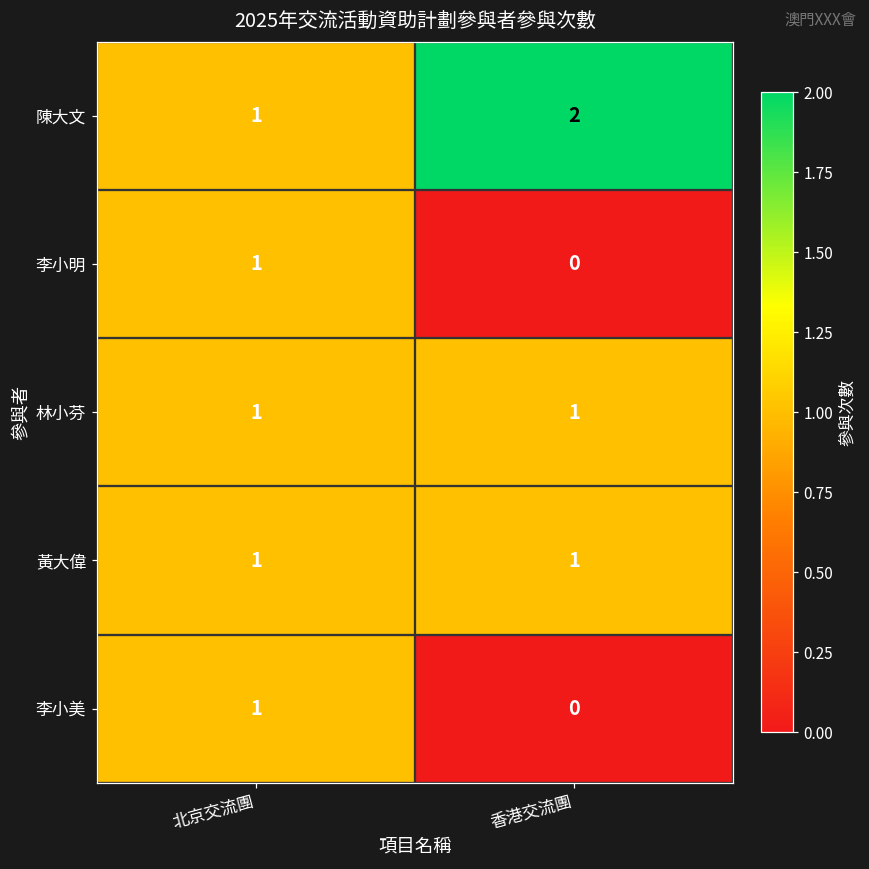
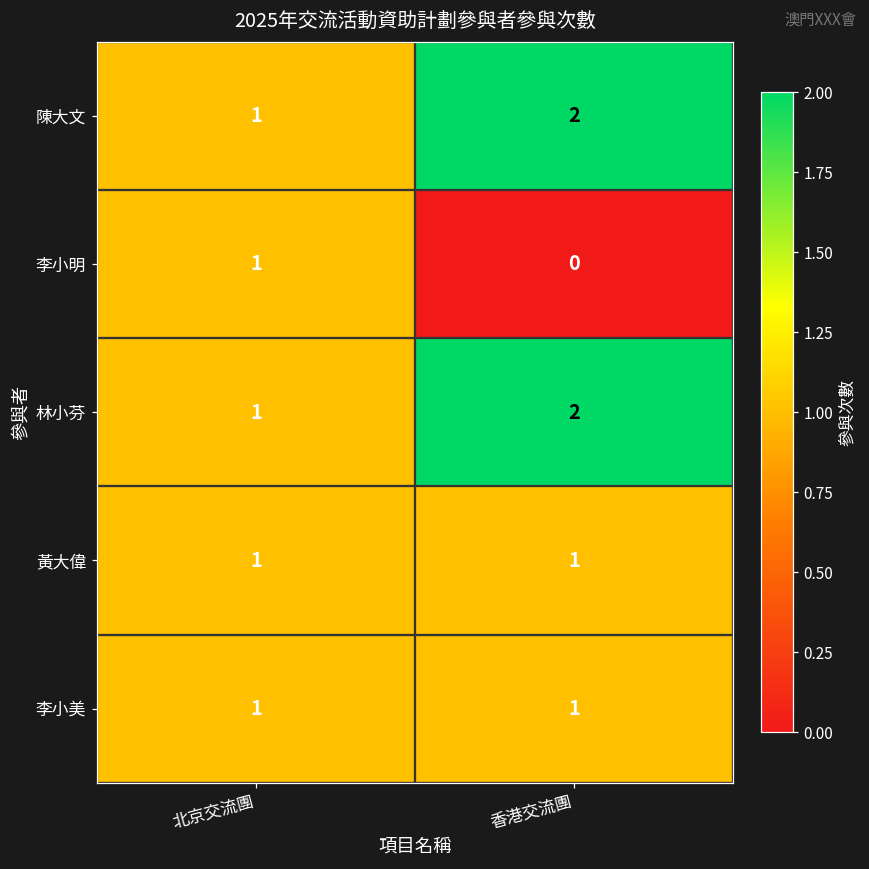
  {
    "陳大文": {
      "北京交流團": 1,
      "香港交流團": 2
    },
    "李小明": {
      "北京交流團": 1,
      "香港交流團": 0
    },
    "林小芬": {
      "北京交流團": 1,
-     "香港交流團": 1
+     "香港交流團": 2
    },
    "黃大偉": {
      "北京交流團": 1,
      "香港交流團": 1
    },
    "李小美": {
      "北京交流團": 1,
-     "香港交流團": 0
+     "香港交流團": 1
    }
  }
